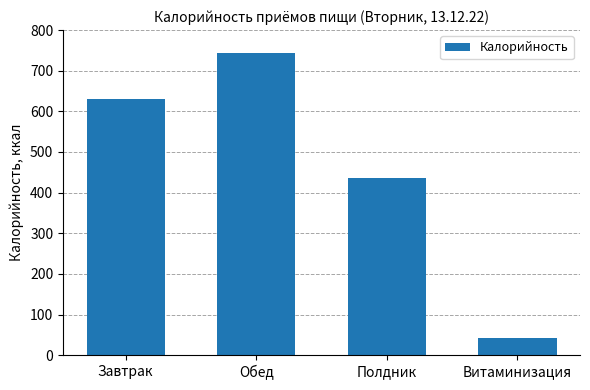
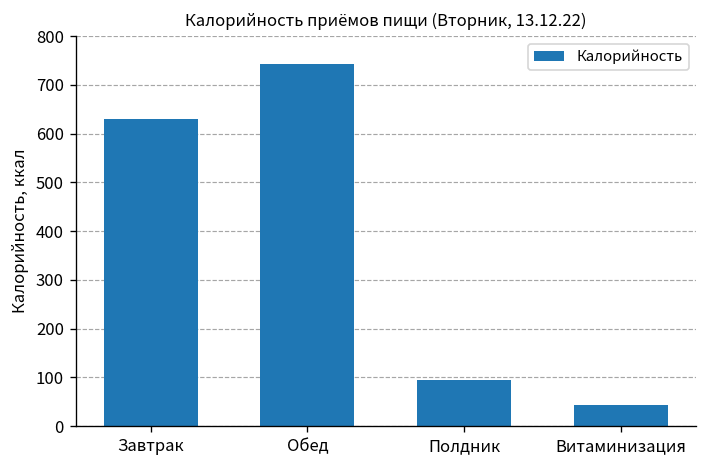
  {
    "Завтрак": 630,
    "Обед": 740,
-   "Полдник": 440,
+   "Полдник": 100,
    "Витаминизация": 40
  }
